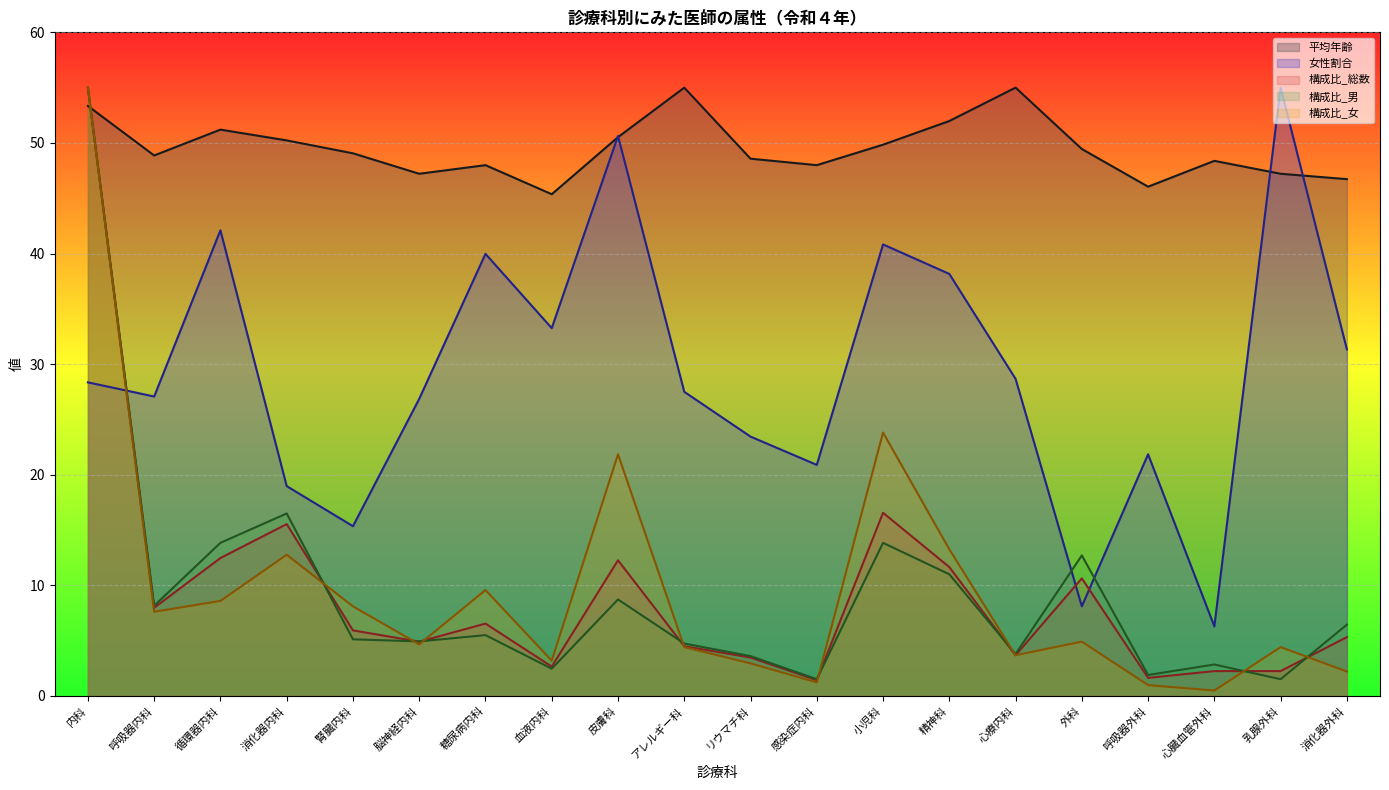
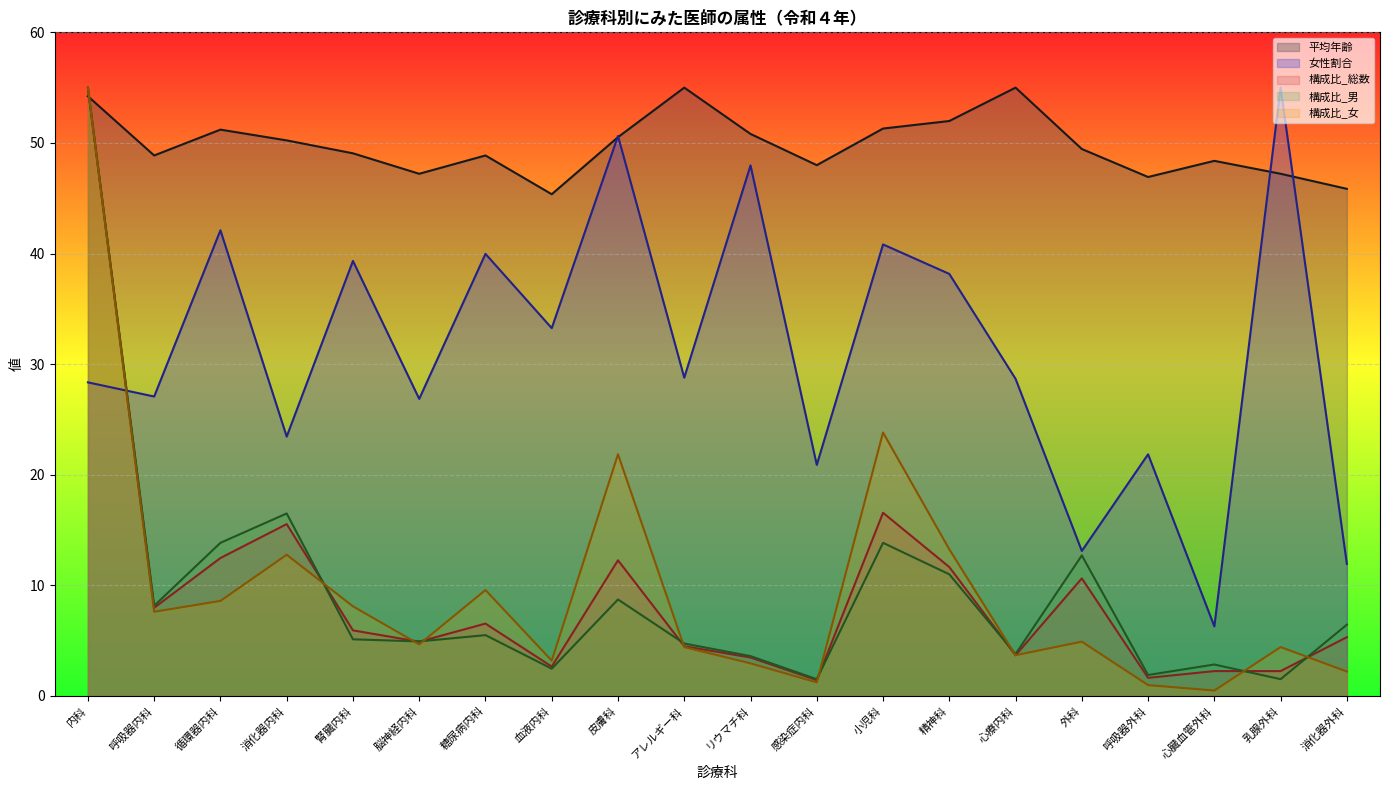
  {
    "平均年齢": {
-     "内科": 53.3,
+     "内科": 54.2,
      "呼吸器内科": 48.9,
      "循環器内科": 51.2,
      "消化器内科": 50.2,
      "腎臓内科": 49.1,
      "脳神経内科": 47.2,
-     "糖尿病内科": 48.0,
+     "糖尿病内科": 48.9,
      "血液内科": 45.4,
      "アレルギー科": 55.0,
-     "リウマチ科": 48.6,
+     "リウマチ科": 50.8,
      "感染症内科": 48.0,
-     "小児科": 49.8,
+     "小児科": 51.3,
      "精神科": 52.0,
      "心療内科": 55.0,
      "外科": 49.5,
-     "呼吸器外科": 46.0,
+     "呼吸器外科": 46.9,
      "心臓血管外科": 48.4,
      "乳腺外科": 47.2,
-     "消化器外科": 46.7
+     "消化器外科": 45.8
    },
    "女性割合": {
      "内科": 28.4,
      "呼吸器内科": 27.1,
      "循環器内科": 42.1,
-     "消化器内科": 19.0,
-     "腎臓内科": 15.3,
+     "消化器内科": 23.4,
+     "腎臓内科": 39.3,
      "脳神経内科": 26.9,
      "糖尿病内科": 40.0,
      "血液内科": 33.3,
-     "アレルギー科": 27.5,
-     "リウマチ科": 23.4,
+     "アレルギー科": 28.8,
+     "リウマチ科": 48.0,
      "感染症内科": 20.9,
      "小児科": 40.8,
      "精神科": 38.2,
      "心療内科": 28.7,
-     "外科": 8.1,
+     "外科": 13.1,
      "呼吸器外科": 21.9,
      "心臓血管外科": 6.3,
-     "消化器外科": 31.3
+     "消化器外科": 11.9
    }
  }
